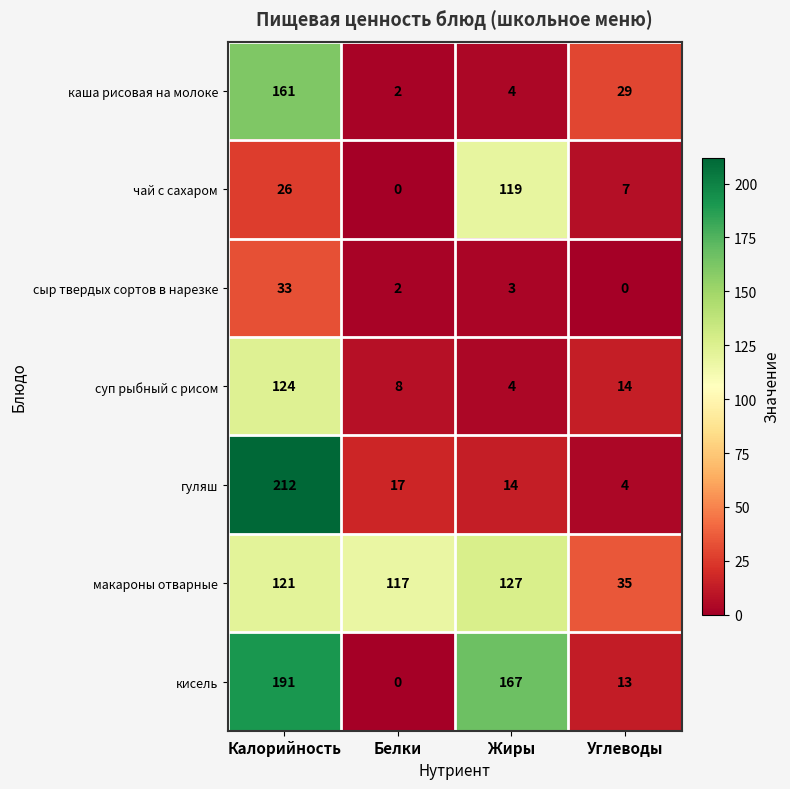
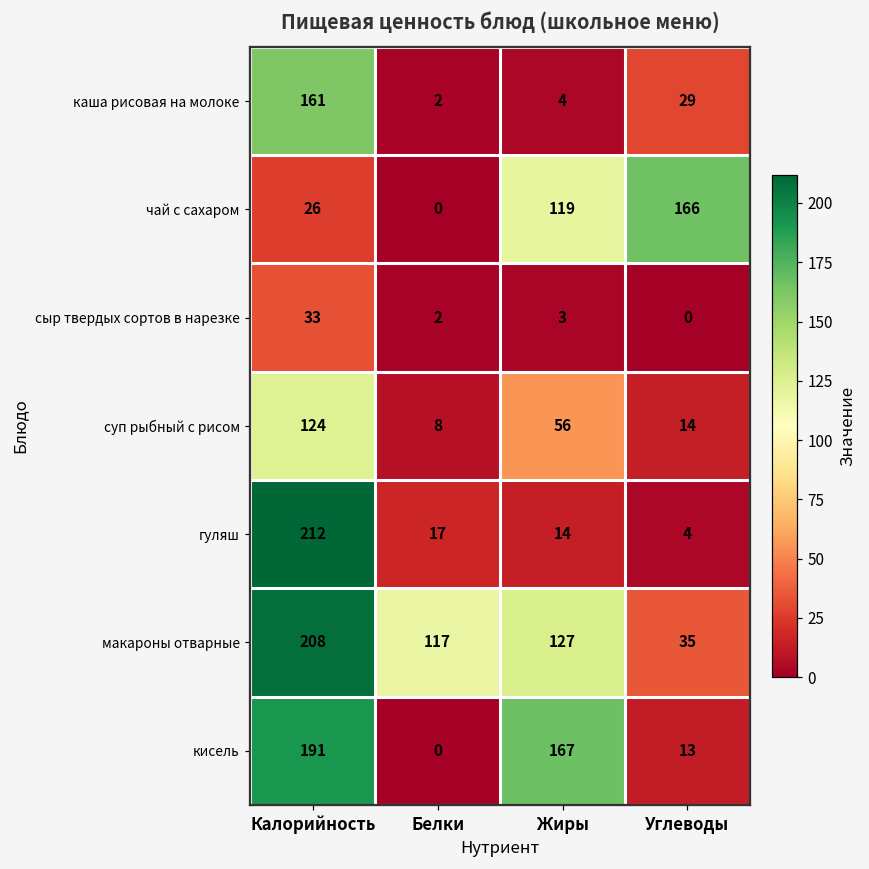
  {
    "каша рисовая на молоке": {
      "Калорийность": 161,
      "Белки": 2,
      "Жиры": 4,
      "Углеводы": 29
    },
    "чай с сахаром": {
      "Калорийность": 26,
      "Белки": 0,
      "Жиры": 119,
-     "Углеводы": 7
+     "Углеводы": 166
    },
    "сыр твердых сортов в нарезке": {
      "Калорийность": 33,
      "Белки": 2,
      "Жиры": 3,
      "Углеводы": 0
    },
    "суп рыбный с рисом": {
      "Калорийность": 124,
      "Белки": 8,
-     "Жиры": 4,
+     "Жиры": 56,
      "Углеводы": 14
    },
    "гуляш": {
      "Калорийность": 212,
      "Белки": 17,
      "Жиры": 14,
      "Углеводы": 4
    },
    "макароны отварные": {
-     "Калорийность": 121,
+     "Калорийность": 208,
      "Белки": 117,
      "Жиры": 127,
      "Углеводы": 35
    },
    "кисель": {
      "Калорийность": 191,
      "Белки": 0,
      "Жиры": 167,
      "Углеводы": 13
    }
  }
